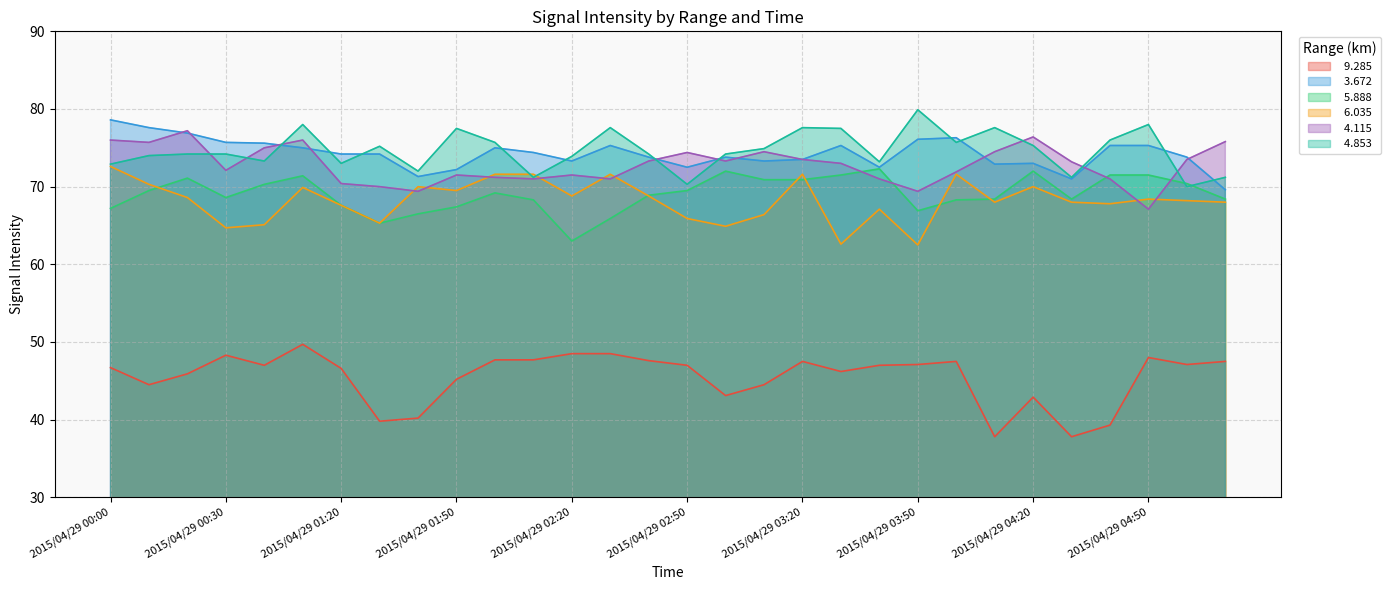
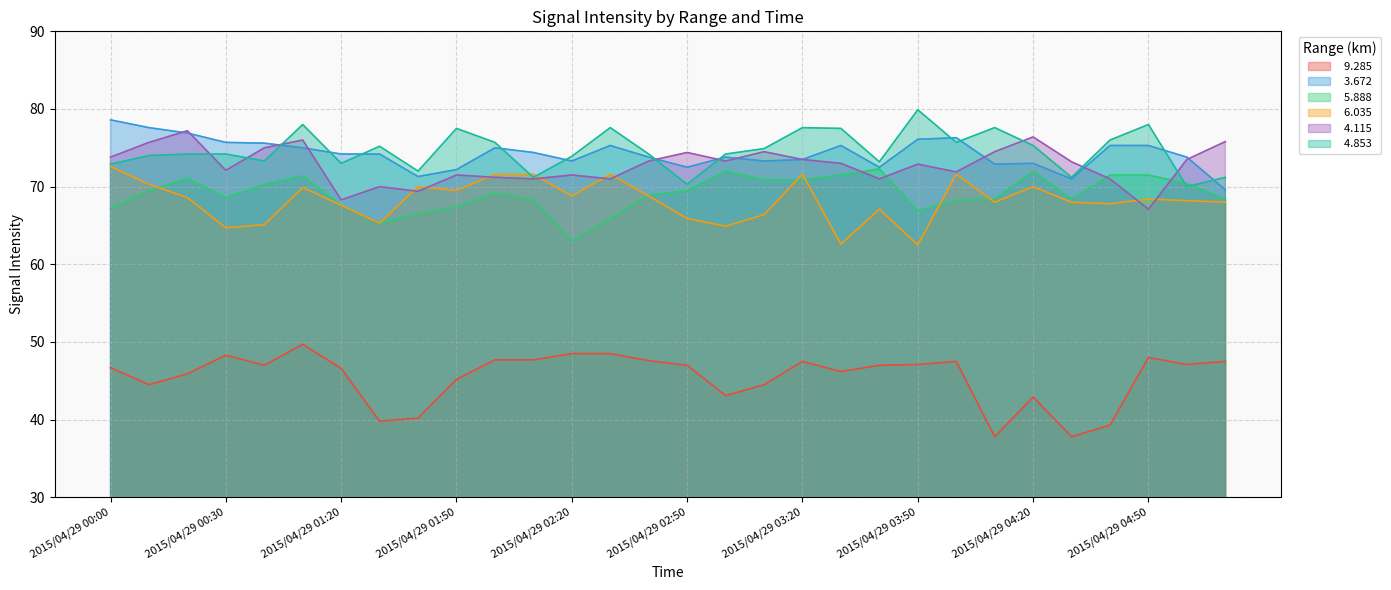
  {
    "4.115": {
-     "2015/04/29 00:00": 76,
+     "2015/04/29 00:00": 74,
      "2015/04/29 00:30": 72,
-     "2015/04/29 01:20": 70,
+     "2015/04/29 01:20": 68,
      "2015/04/29 01:50": 72,
      "2015/04/29 02:20": 72,
      "2015/04/29 02:50": 74,
-     "2015/04/29 03:50": 69,
+     "2015/04/29 03:50": 73,
      "2015/04/29 04:20": 76,
      "2015/04/29 04:50": 67
    }
  }
